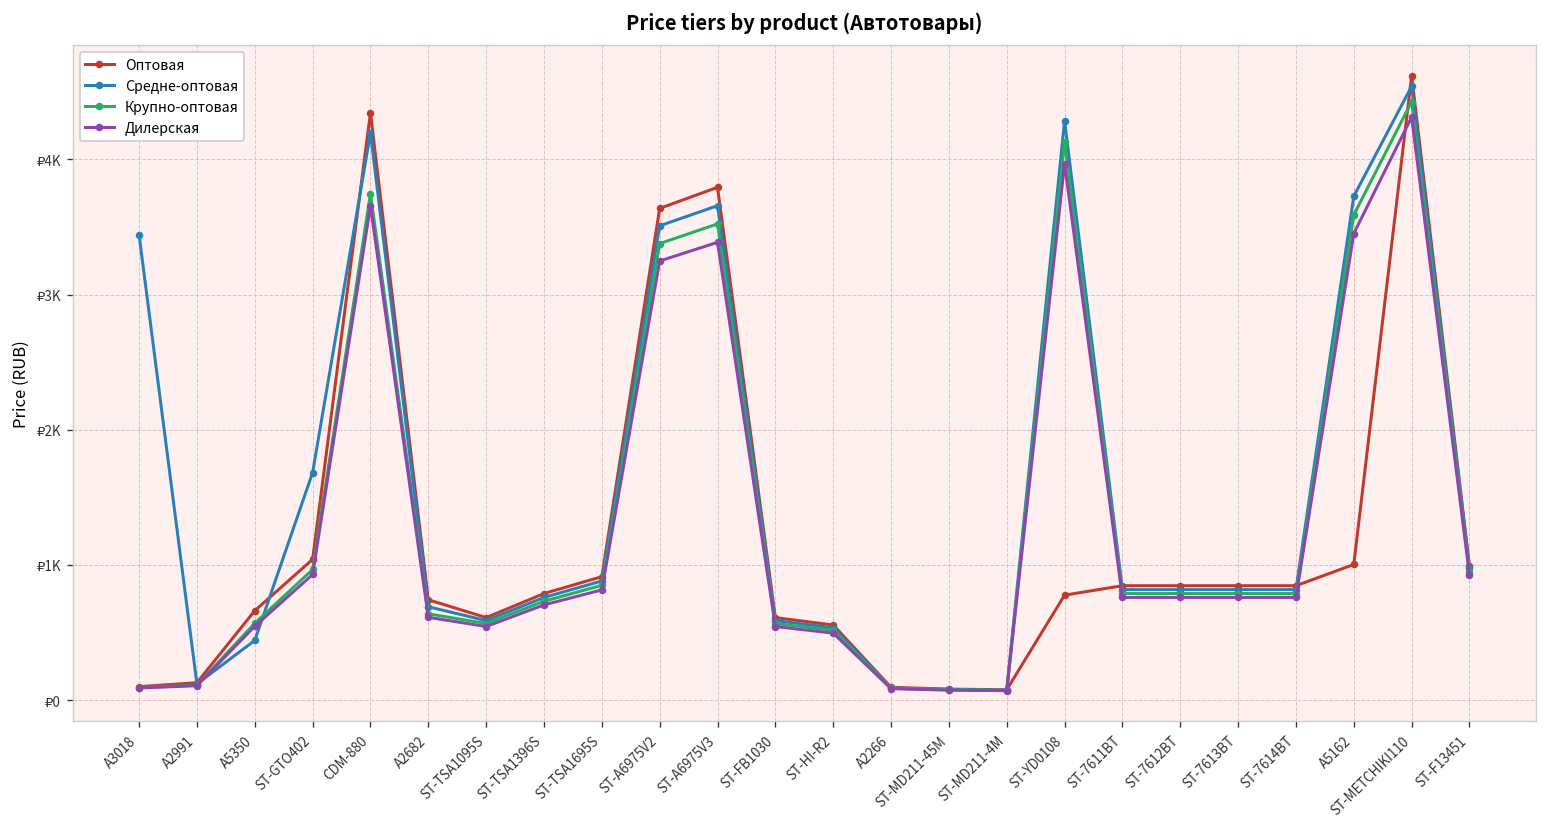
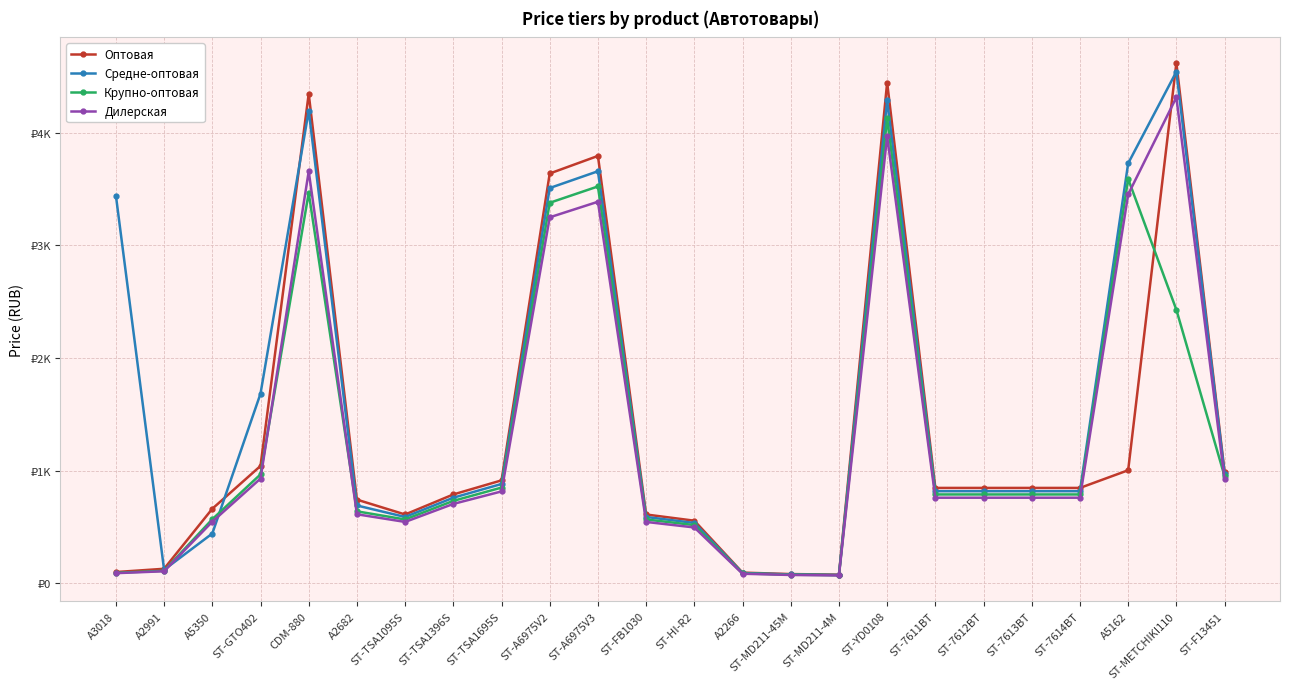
  {
    "Оптовая": {
      "A5350": "₽660",
      "ST-GTO402": "₽1040",
      "CDM-880": "₽4350",
      "A2682": "₽740",
      "ST-TSA1396S": "₽790",
      "ST-TSA1695S": "₽910",
      "ST-A6975V2": "₽3640",
      "ST-A6975V3": "₽3790",
-     "ST-YD0108": "₽780",
+     "ST-YD0108": "₽4450",
      "ST-7611BT": "₽850",
      "ST-7612BT": "₽850",
      "ST-7613BT": "₽850",
      "ST-7614BT": "₽850",
      "A5162": "₽1000",
      "ST-METCHIKI110": "₽4620"
    },
    "Средне-оптовая": {
      "A3018": "₽3440",
      "A5350": "₽440",
      "ST-GTO402": "₽1680",
      "CDM-880": "₽4200",
      "A2682": "₽690",
      "ST-TSA1396S": "₽760",
      "ST-TSA1695S": "₽880",
      "ST-A6975V2": "₽3510",
      "ST-A6975V3": "₽3660",
      "ST-YD0108": "₽4290",
      "ST-7611BT": "₽820",
      "ST-7612BT": "₽820",
      "ST-7613BT": "₽820",
      "ST-7614BT": "₽820",
      "A5162": "₽3730",
      "ST-METCHIKI110": "₽4540"
    },
    "Крупно-оптовая": {
      "ST-GTO402": "₽970",
-     "CDM-880": "₽3750",
+     "CDM-880": "₽3470",
      "A2682": "₽640",
      "ST-TSA1396S": "₽730",
      "ST-TSA1695S": "₽850",
      "ST-A6975V2": "₽3380",
      "ST-A6975V3": "₽3520",
      "ST-YD0108": "₽4130",
      "ST-7611BT": "₽790",
      "ST-7612BT": "₽790",
      "ST-7613BT": "₽790",
      "ST-7614BT": "₽790",
      "A5162": "₽3590",
-     "ST-METCHIKI110": "₽4430",
+     "ST-METCHIKI110": "₽2430",
      "ST-F13451": "₽950"
    },
    "Дилерская": {
      "ST-GTO402": "₽930",
      "CDM-880": "₽3660",
      "A2682": "₽610",
      "ST-TSA1396S": "₽700",
      "ST-TSA1695S": "₽820",
      "ST-A6975V2": "₽3250",
      "ST-A6975V3": "₽3390",
      "ST-YD0108": "₽3970",
      "ST-7611BT": "₽760",
      "ST-7612BT": "₽760",
      "ST-7613BT": "₽760",
      "ST-7614BT": "₽760",
      "A5162": "₽3450",
      "ST-METCHIKI110": "₽4310",
      "ST-F13451": "₽930"
    }
  }
